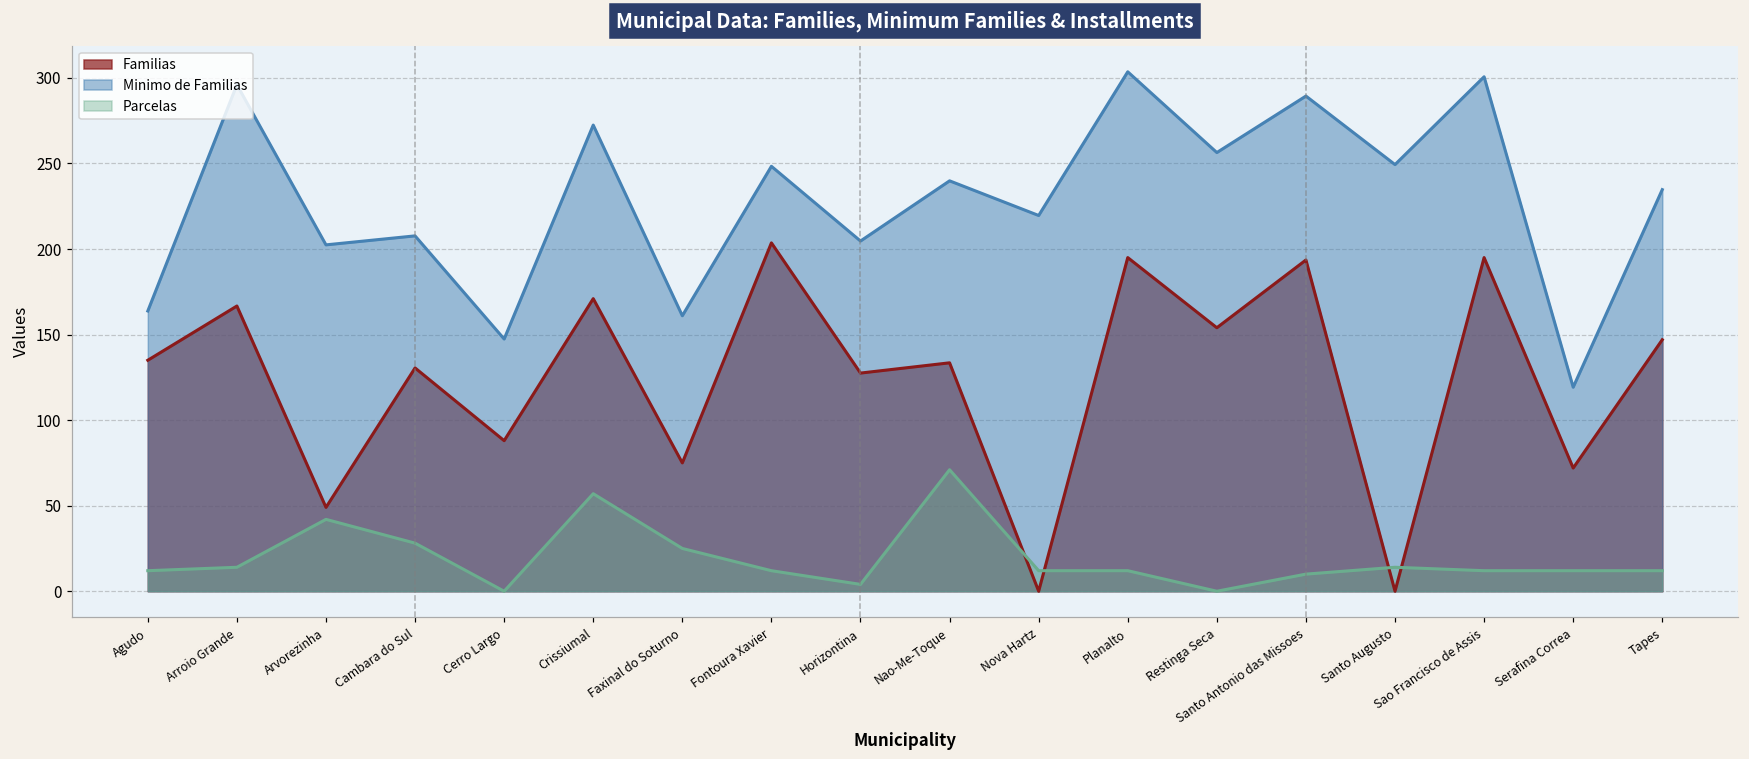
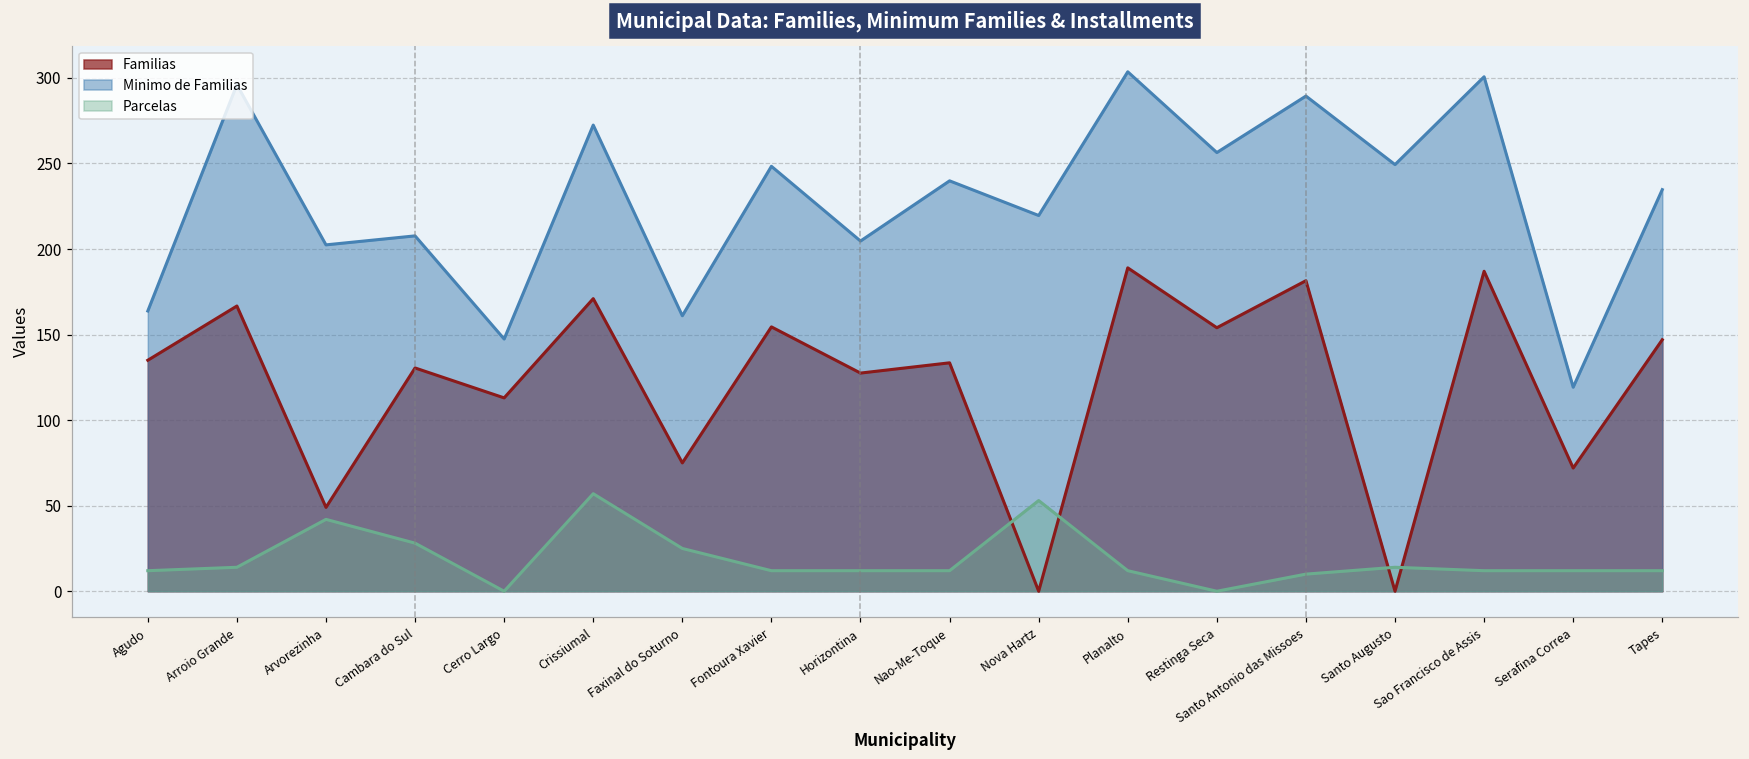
  {
    "Familias": {
      "Agudo": 135,
      "Arroio Grande": 167,
      "Arvorezinha": 49,
      "Cambara do Sul": 131,
-     "Cerro Largo": 88,
+     "Cerro Largo": 113,
      "Crissiumal": 171,
      "Faxinal do Soturno": 75,
-     "Fontoura Xavier": 204,
+     "Fontoura Xavier": 155,
      "Horizontina": 128,
      "Nao-Me-Toque": 134,
      "Nova Hartz": 0,
-     "Planalto": 195,
+     "Planalto": 189,
      "Restinga Seca": 154,
-     "Santo Antonio das Missoes": 194,
+     "Santo Antonio das Missoes": 182,
      "Santo Augusto": 0,
-     "Sao Francisco de Assis": 195,
+     "Sao Francisco de Assis": 187,
      "Serafina Correa": 72,
      "Tapes": 147
    },
    "Minimo de Familias": {
      "Agudo": 164,
      "Arvorezinha": 202,
      "Cambara do Sul": 208,
      "Cerro Largo": 147,
      "Crissiumal": 272,
      "Faxinal do Soturno": 161,
      "Fontoura Xavier": 248,
      "Horizontina": 205,
      "Nao-Me-Toque": 240,
      "Nova Hartz": 220,
      "Planalto": 304,
      "Restinga Seca": 256,
      "Santo Antonio das Missoes": 289,
      "Santo Augusto": 249,
      "Sao Francisco de Assis": 301,
      "Serafina Correa": 119,
      "Tapes": 235
    },
    "Parcelas": {
      "Agudo": 12,
      "Arroio Grande": 14,
      "Arvorezinha": 42,
      "Cambara do Sul": 28,
      "Cerro Largo": 0,
      "Crissiumal": 57,
      "Faxinal do Soturno": 25,
      "Fontoura Xavier": 12,
-     "Horizontina": 4,
-     "Nao-Me-Toque": 71,
-     "Nova Hartz": 12,
+     "Horizontina": 12,
+     "Nao-Me-Toque": 12,
+     "Nova Hartz": 53,
      "Planalto": 12,
      "Restinga Seca": 0,
      "Santo Antonio das Missoes": 10,
      "Santo Augusto": 14,
      "Sao Francisco de Assis": 12,
      "Serafina Correa": 12,
      "Tapes": 12
    }
  }
